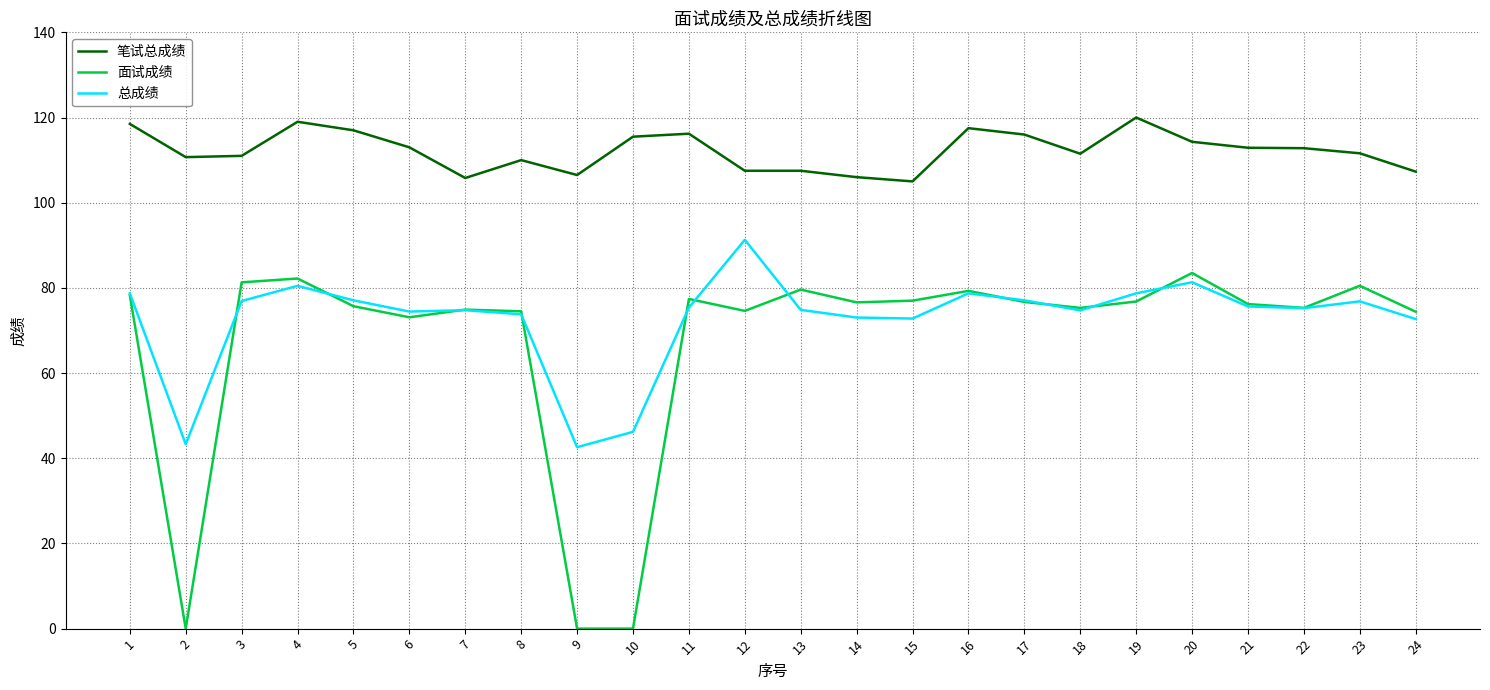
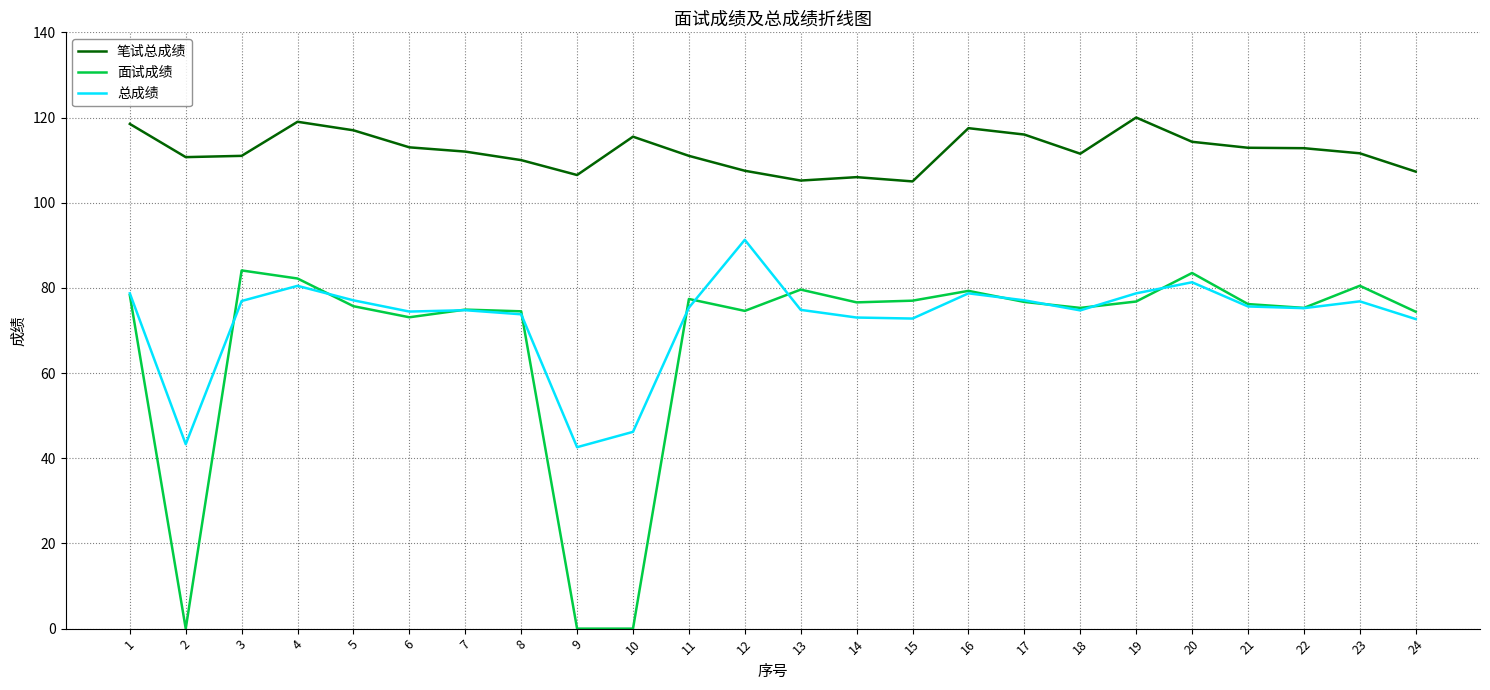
  {
    "笔试总成绩": {
      "1": 119,
      "2": 111,
      "3": 111,
      "4": 119,
      "5": 117,
      "6": 113,
-     "7": 106,
+     "7": 112,
      "8": 110,
      "9": 107,
      "10": 116,
-     "11": 116,
+     "11": 111,
      "12": 108,
-     "13": 108,
+     "13": 105,
      "14": 106,
      "15": 105,
      "16": 118,
      "17": 116,
      "18": 112,
      "19": 120,
      "20": 114,
      "21": 113,
      "22": 113,
      "23": 112,
      "24": 107
    },
    "面试成绩": {
      "2": 0,
-     "3": 81,
+     "3": 84,
      "4": 82,
      "5": 76,
      "6": 73,
      "8": 75,
      "9": 0,
      "10": 0,
      "11": 77,
      "12": 75,
      "13": 80,
      "14": 77,
      "15": 77,
      "19": 77,
      "20": 84,
      "23": 81,
      "24": 74
    },
    "总成绩": {
      "2": 43,
      "3": 77,
      "4": 80,
      "5": 77,
      "6": 74,
      "8": 74,
      "9": 43,
      "10": 46,
      "11": 75,
      "12": 91,
      "13": 75,
      "14": 73,
      "15": 73,
      "19": 79,
      "20": 81,
      "23": 77,
      "24": 73
    }
  }
